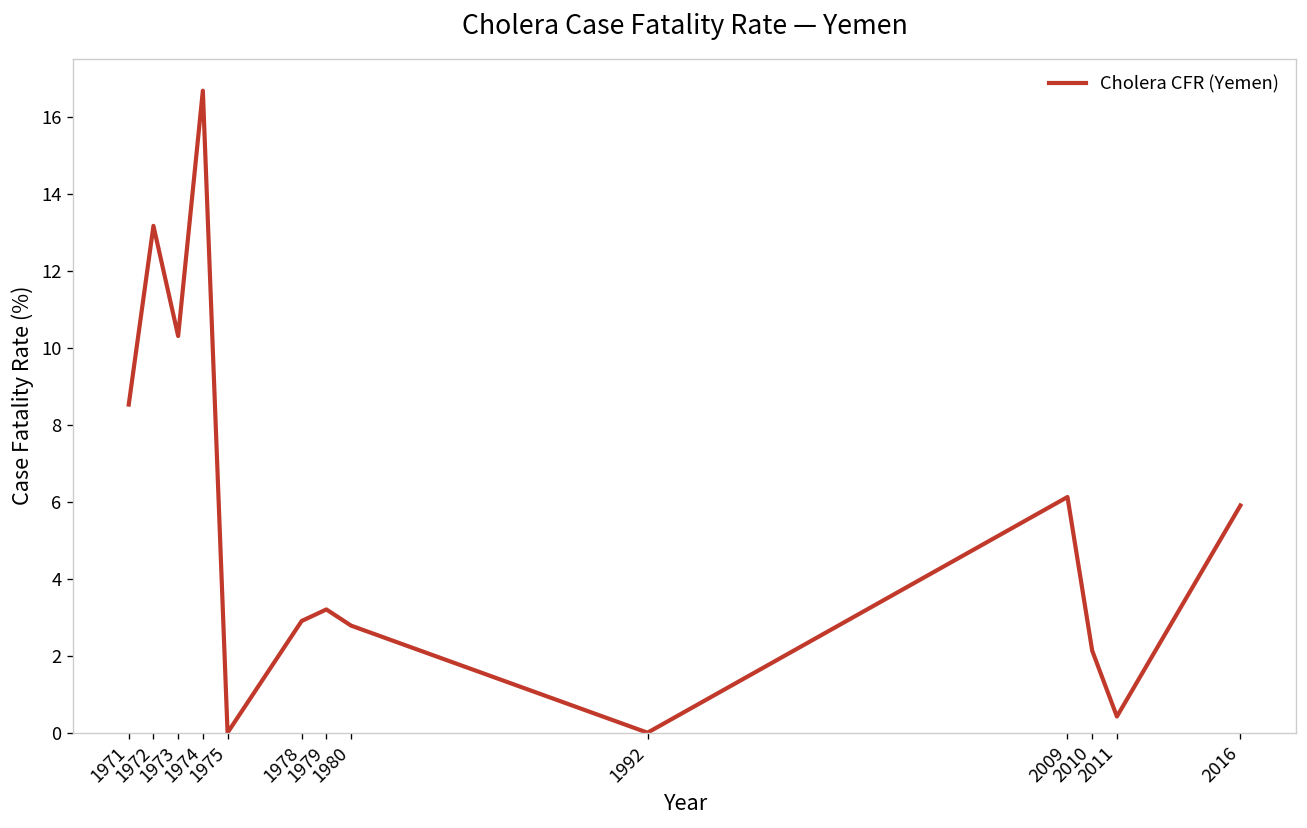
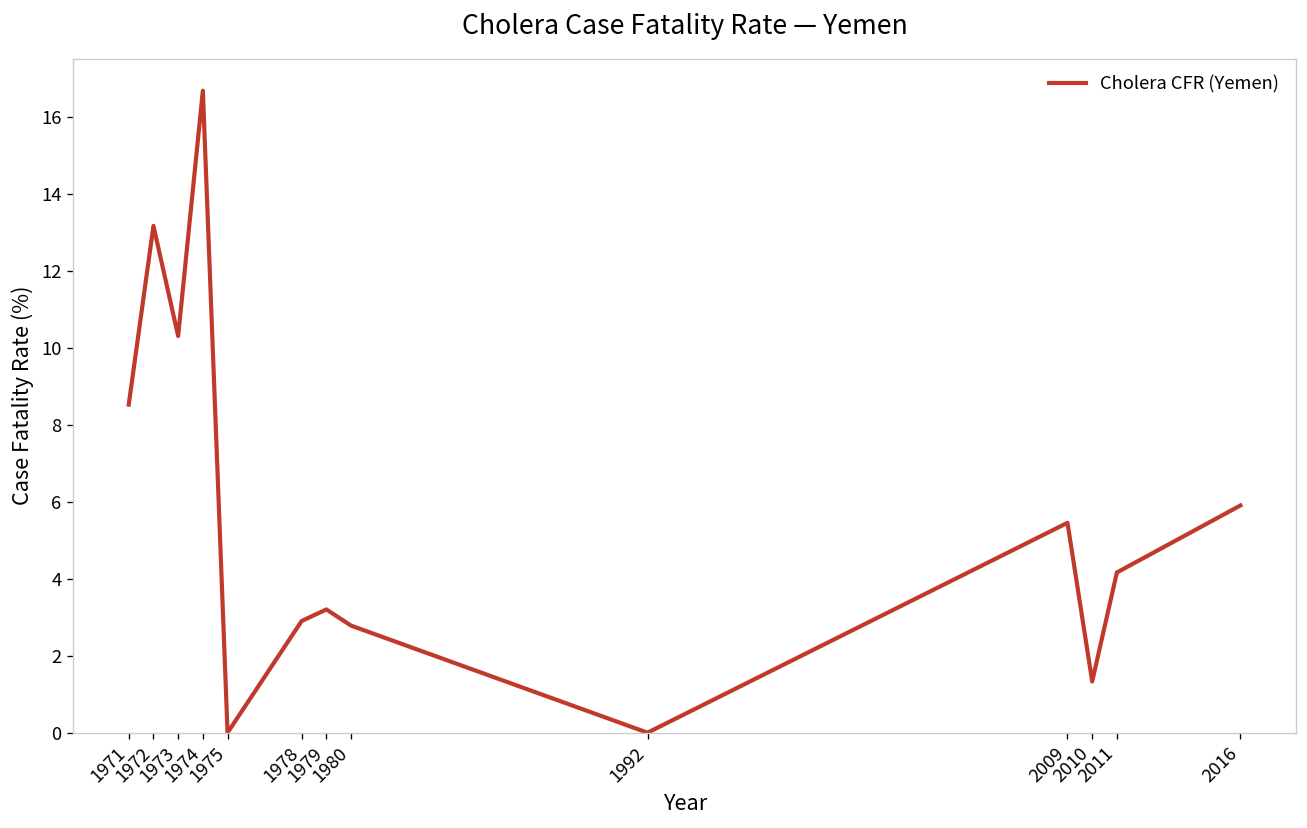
  {
    "1971": 8.5,
    "1972": 13.2,
    "1973": 10.3,
    "1974": 16.7,
    "1975": 0.0,
    "1978": 2.9,
    "1979": 3.2,
    "1980": 2.8,
    "1992": 0.0,
-   "2009": 6.1,
-   "2010": 2.1,
-   "2011": 0.4,
+   "2009": 5.5,
+   "2010": 1.3,
+   "2011": 4.2,
    "2016": 5.9
  }
